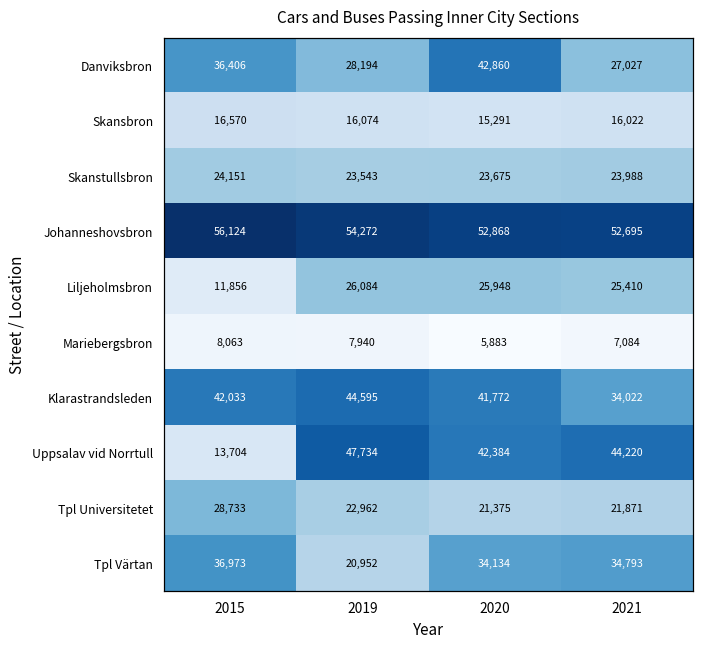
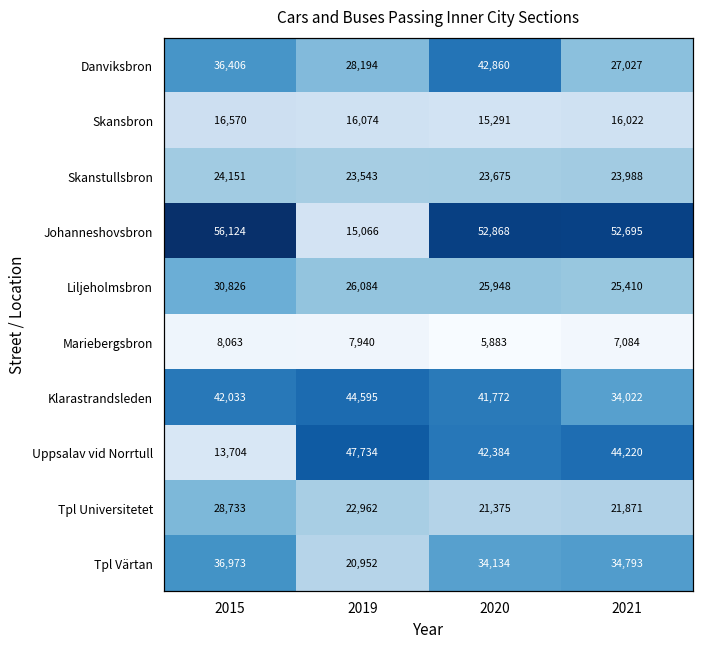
  {
    "Danviksbron": {
      "2015": "36,406",
      "2019": "28,194",
      "2020": "42,860",
      "2021": "27,027"
    },
    "Skansbron": {
      "2015": "16,570",
      "2019": "16,074",
      "2020": "15,291",
      "2021": "16,022"
    },
    "Skanstullsbron": {
      "2015": "24,151",
      "2019": "23,543",
      "2020": "23,675",
      "2021": "23,988"
    },
    "Johanneshovsbron": {
      "2015": "56,124",
-     "2019": "54,272",
+     "2019": "15,066",
      "2020": "52,868",
      "2021": "52,695"
    },
    "Liljeholmsbron": {
-     "2015": "11,856",
+     "2015": "30,826",
      "2019": "26,084",
      "2020": "25,948",
      "2021": "25,410"
    },
    "Mariebergsbron": {
      "2015": "8,063",
      "2019": "7,940",
      "2020": "5,883",
      "2021": "7,084"
    },
    "Klarastrandsleden": {
      "2015": "42,033",
      "2019": "44,595",
      "2020": "41,772",
      "2021": "34,022"
    },
    "Uppsalav vid Norrtull": {
      "2015": "13,704",
      "2019": "47,734",
      "2020": "42,384",
      "2021": "44,220"
    },
    "Tpl Universitetet": {
      "2015": "28,733",
      "2019": "22,962",
      "2020": "21,375",
      "2021": "21,871"
    },
    "Tpl Värtan": {
      "2015": "36,973",
      "2019": "20,952",
      "2020": "34,134",
      "2021": "34,793"
    }
  }
